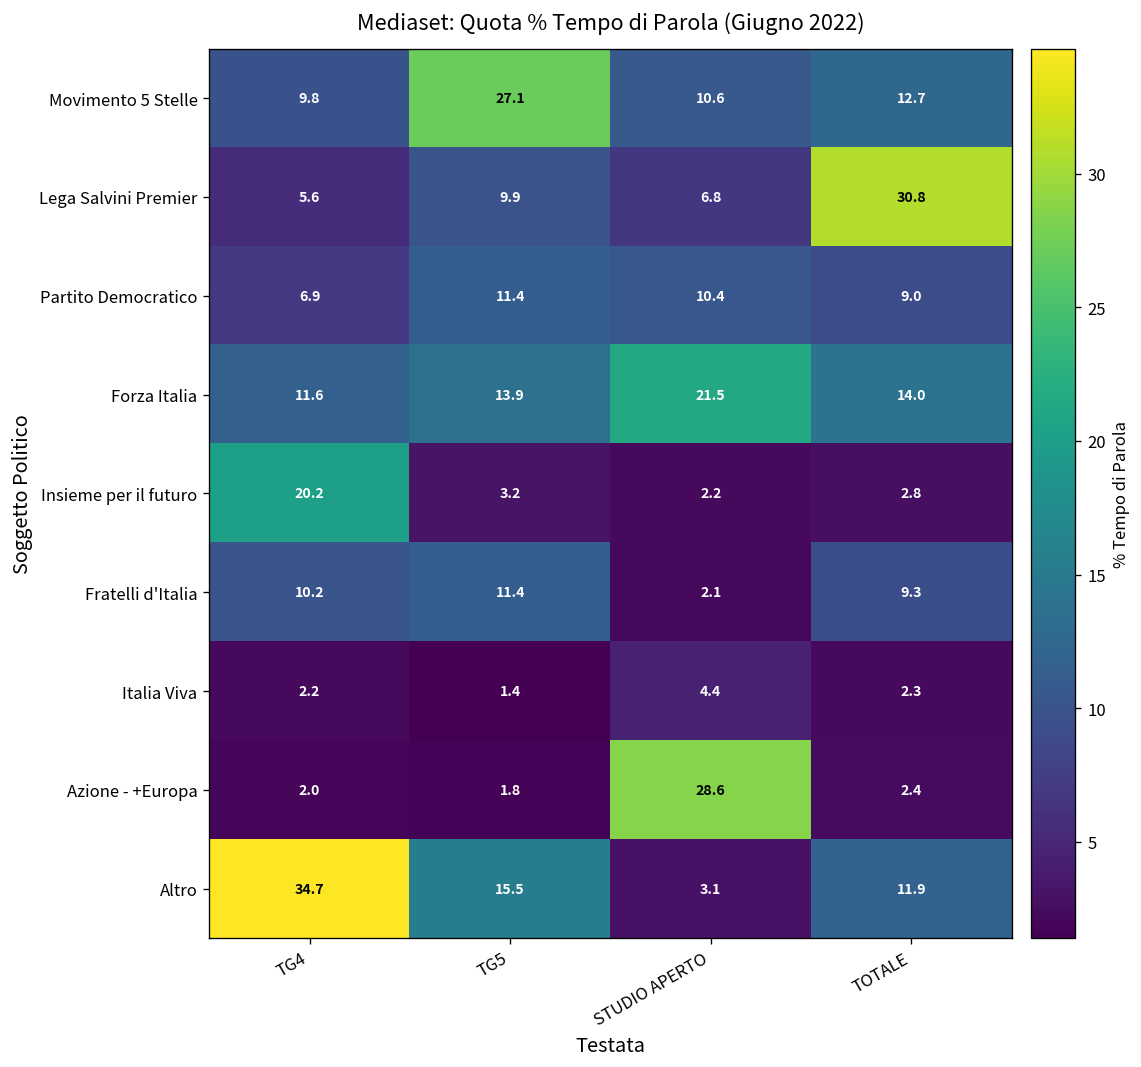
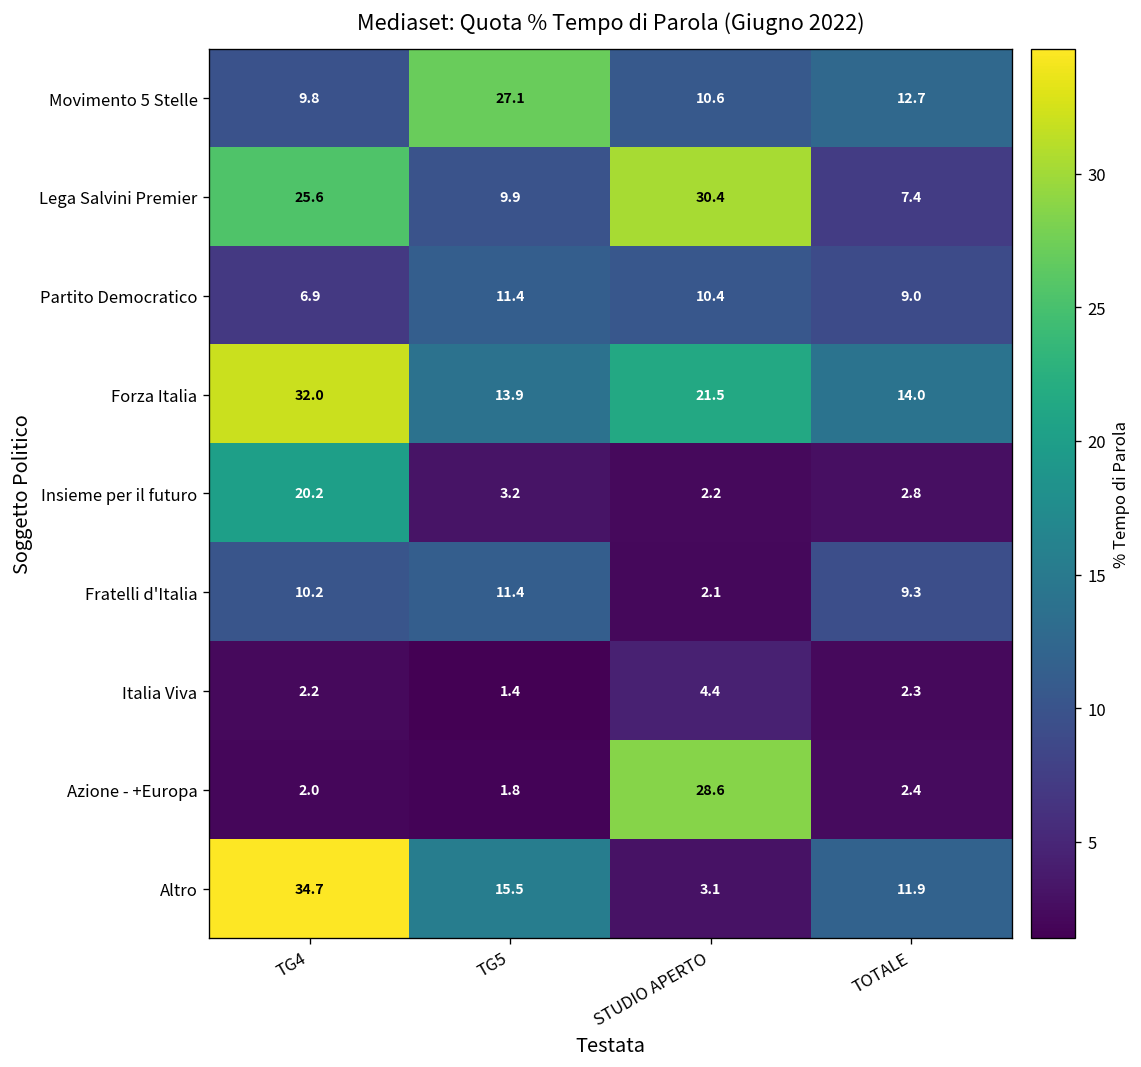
  {
    "Movimento 5 Stelle": {
      "TG4": 9.8,
      "TG5": 27.1,
      "STUDIO APERTO": 10.6,
      "TOTALE": 12.7
    },
    "Lega Salvini Premier": {
-     "TG4": 5.6,
+     "TG4": 25.6,
      "TG5": 9.9,
-     "STUDIO APERTO": 6.8,
-     "TOTALE": 30.8
+     "STUDIO APERTO": 30.4,
+     "TOTALE": 7.4
    },
    "Partito Democratico": {
      "TG4": 6.9,
      "TG5": 11.4,
      "STUDIO APERTO": 10.4,
      "TOTALE": 9.0
    },
    "Forza Italia": {
-     "TG4": 11.6,
+     "TG4": 32.0,
      "TG5": 13.9,
      "STUDIO APERTO": 21.5,
      "TOTALE": 14.0
    },
    "Insieme per il futuro": {
      "TG4": 20.2,
      "TG5": 3.2,
      "STUDIO APERTO": 2.2,
      "TOTALE": 2.8
    },
    "Fratelli d'Italia": {
      "TG4": 10.2,
      "TG5": 11.4,
      "STUDIO APERTO": 2.1,
      "TOTALE": 9.3
    },
    "Italia Viva": {
      "TG4": 2.2,
      "TG5": 1.4,
      "STUDIO APERTO": 4.4,
      "TOTALE": 2.3
    },
    "Azione - +Europa": {
      "TG4": 2.0,
      "TG5": 1.8,
      "STUDIO APERTO": 28.6,
      "TOTALE": 2.4
    },
    "Altro": {
      "TG4": 34.7,
      "TG5": 15.5,
      "STUDIO APERTO": 3.1,
      "TOTALE": 11.9
    }
  }
